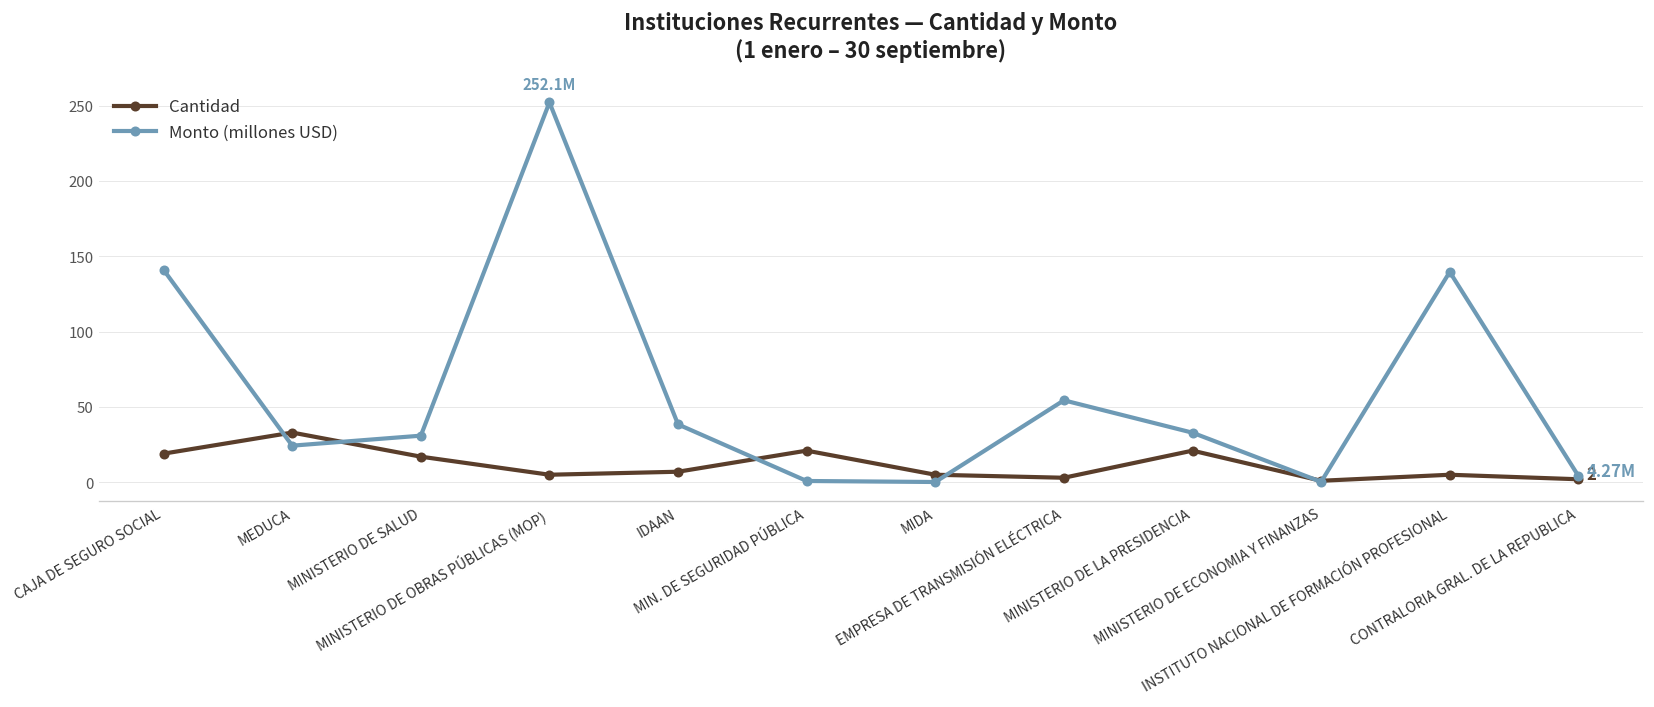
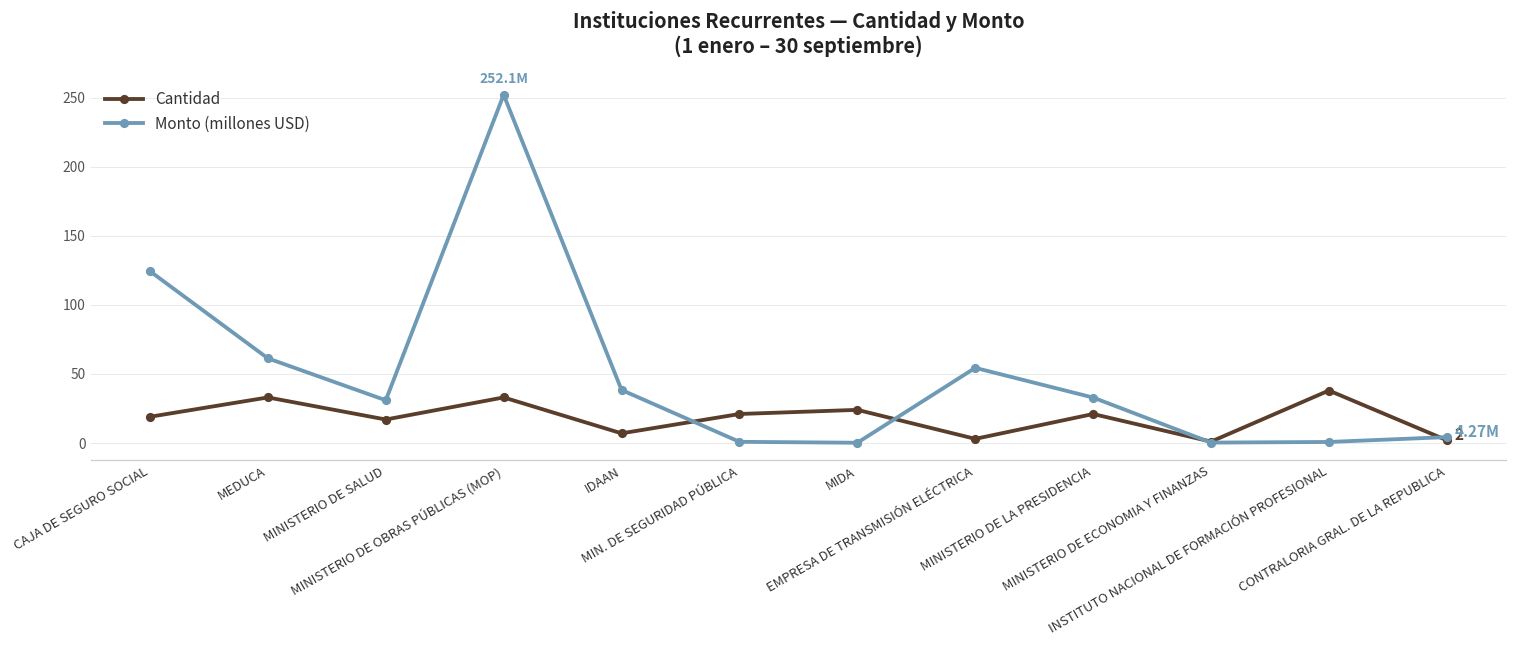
  {
    "Cantidad": {
      "CAJA DE SEGURO SOCIAL": 19,
      "MEDUCA": 33,
      "MINISTERIO DE SALUD": 17,
-     "MINISTERIO DE OBRAS PÚBLICAS (MOP)": 5,
+     "MINISTERIO DE OBRAS PÚBLICAS (MOP)": 33,
      "IDAAN": 7,
      "MIN. DE SEGURIDAD PÚBLICA": 21,
-     "MIDA": 5,
+     "MIDA": 24,
      "EMPRESA DE TRANSMISIÓN ELÉCTRICA": 3,
      "MINISTERIO DE LA PRESIDENCIA": 21,
-     "INSTITUTO NACIONAL DE FORMACIÓN PROFESIONAL": 5
+     "INSTITUTO NACIONAL DE FORMACIÓN PROFESIONAL": 38
    },
    "Monto (millones USD)": {
-     "CAJA DE SEGURO SOCIAL": 141,
-     "MEDUCA": 24,
+     "CAJA DE SEGURO SOCIAL": 124,
+     "MEDUCA": 61,
      "MINISTERIO DE SALUD": 31,
      "IDAAN": 38,
      "MIN. DE SEGURIDAD PÚBLICA": 1,
      "MIDA": 0,
      "EMPRESA DE TRANSMISIÓN ELÉCTRICA": 54,
      "MINISTERIO DE LA PRESIDENCIA": 33,
-     "INSTITUTO NACIONAL DE FORMACIÓN PROFESIONAL": 140
+     "INSTITUTO NACIONAL DE FORMACIÓN PROFESIONAL": 1
    }
  }
